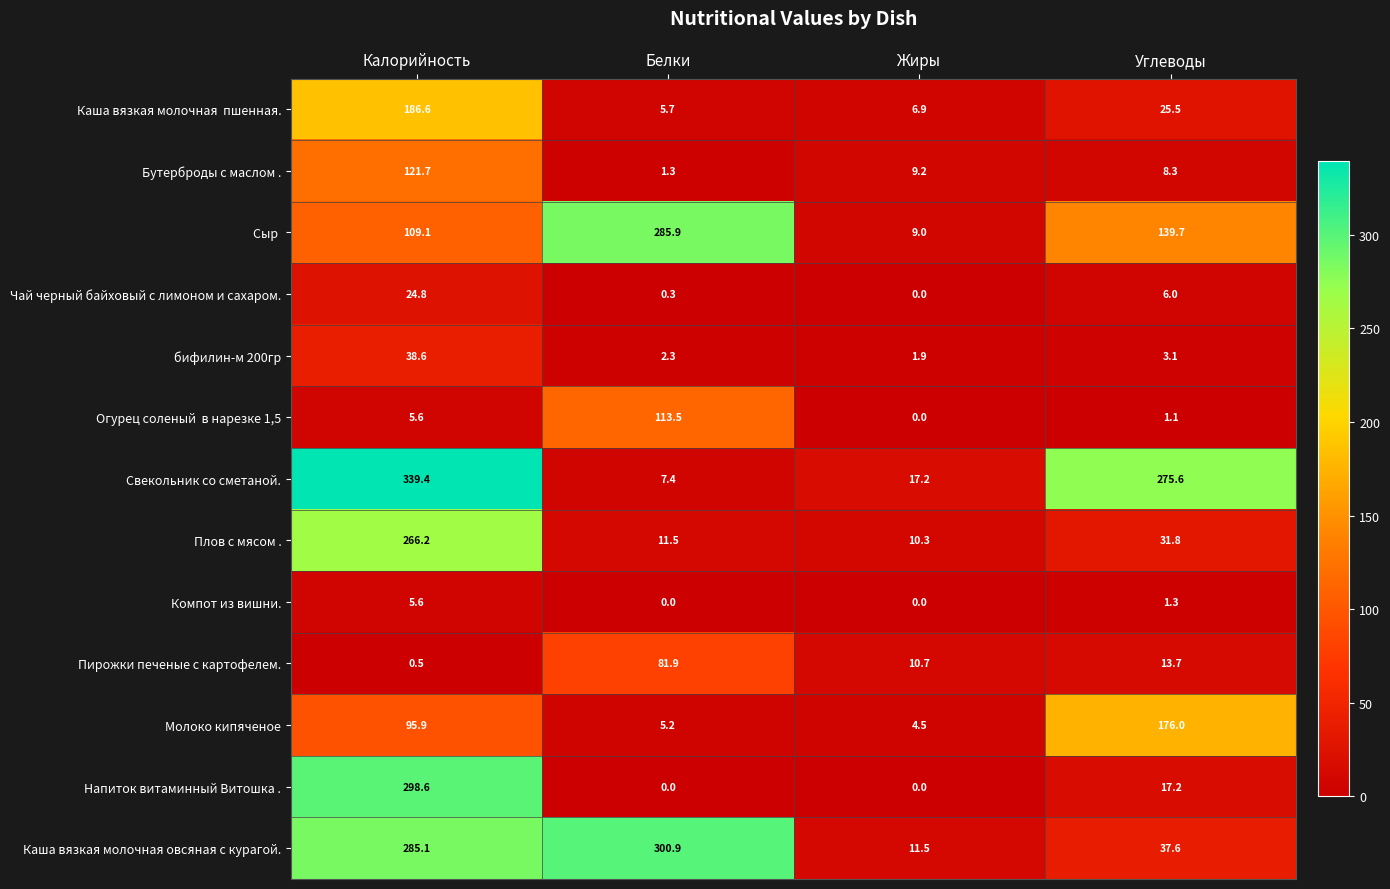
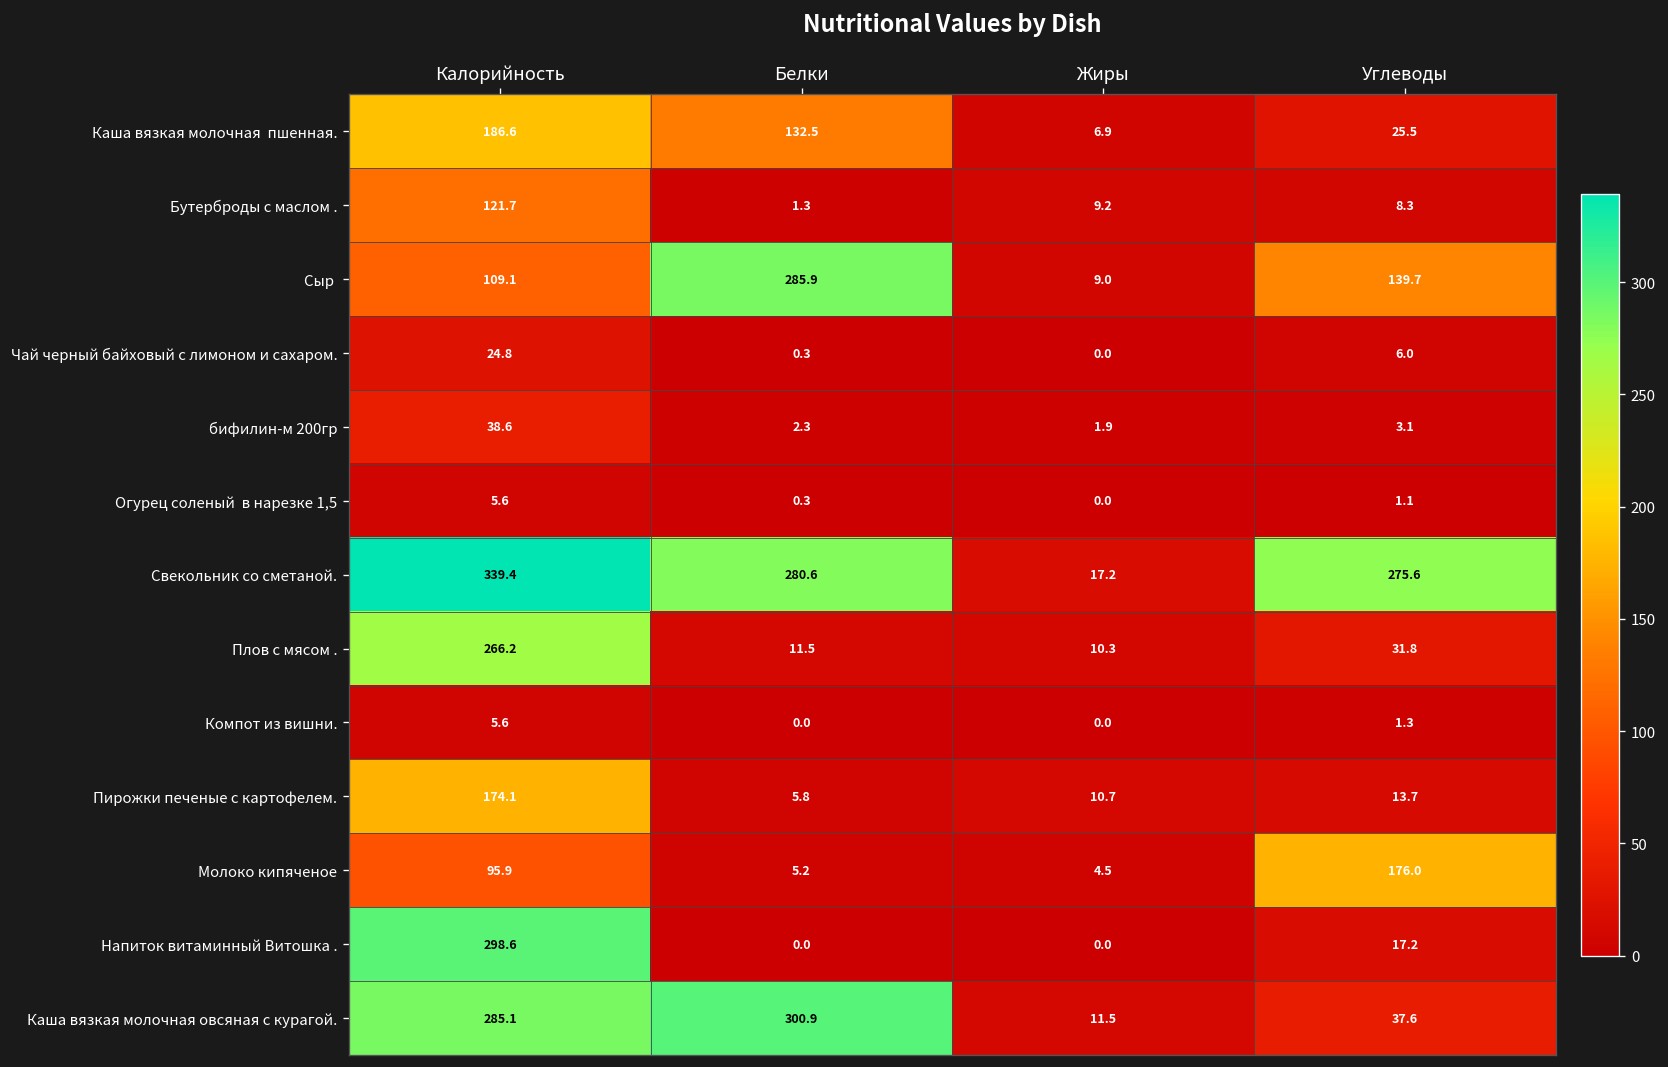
  {
    "Каша вязкая молочная пшенная.": {
      "Калорийность": 186.6,
-     "Белки": 5.7,
+     "Белки": 132.5,
      "Жиры": 6.9,
      "Углеводы": 25.5
    },
    "Бутерброды с маслом .": {
      "Калорийность": 121.7,
      "Белки": 1.3,
      "Жиры": 9.2,
      "Углеводы": 8.3
    },
    "Сыр": {
      "Калорийность": 109.1,
      "Белки": 285.9,
      "Жиры": 9.0,
      "Углеводы": 139.7
    },
    "Чай черный байховый с лимоном и сахаром.": {
      "Калорийность": 24.8,
      "Белки": 0.3,
      "Жиры": 0.0,
      "Углеводы": 6.0
    },
    "бифилин-м 200гр": {
      "Калорийность": 38.6,
      "Белки": 2.3,
      "Жиры": 1.9,
      "Углеводы": 3.1
    },
    "Огурец соленый в нарезке 1,5": {
      "Калорийность": 5.6,
-     "Белки": 113.5,
+     "Белки": 0.3,
      "Жиры": 0.0,
      "Углеводы": 1.1
    },
    "Свекольник со сметаной.": {
      "Калорийность": 339.4,
-     "Белки": 7.4,
+     "Белки": 280.6,
      "Жиры": 17.2,
      "Углеводы": 275.6
    },
    "Плов с мясом .": {
      "Калорийность": 266.2,
      "Белки": 11.5,
      "Жиры": 10.3,
      "Углеводы": 31.8
    },
    "Компот из вишни.": {
      "Калорийность": 5.6,
      "Белки": 0.0,
      "Жиры": 0.0,
      "Углеводы": 1.3
    },
    "Пирожки печеные с картофелем.": {
-     "Калорийность": 0.5,
-     "Белки": 81.9,
+     "Калорийность": 174.1,
+     "Белки": 5.8,
      "Жиры": 10.7,
      "Углеводы": 13.7
    },
    "Молоко кипяченое": {
      "Калорийность": 95.9,
      "Белки": 5.2,
      "Жиры": 4.5,
      "Углеводы": 176.0
    },
    "Напиток витаминный Витошка .": {
      "Калорийность": 298.6,
      "Белки": 0.0,
      "Жиры": 0.0,
      "Углеводы": 17.2
    },
    "Каша вязкая молочная овсяная с курагой.": {
      "Калорийность": 285.1,
      "Белки": 300.9,
      "Жиры": 11.5,
      "Углеводы": 37.6
    }
  }
